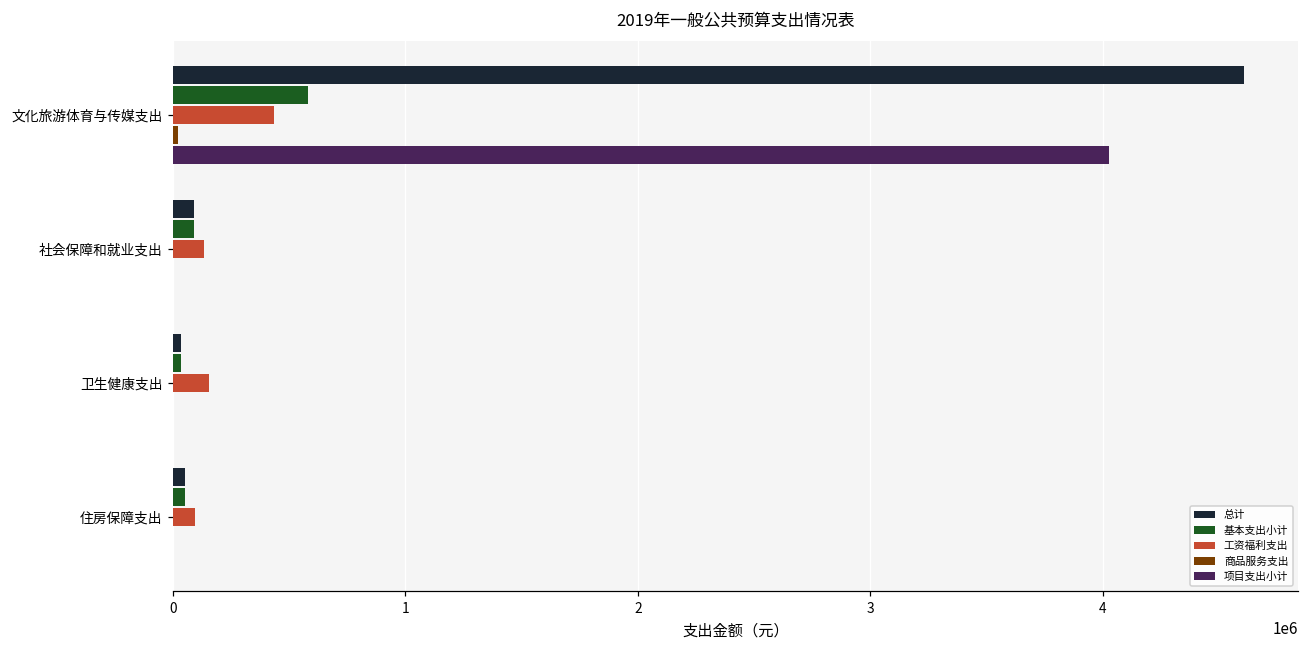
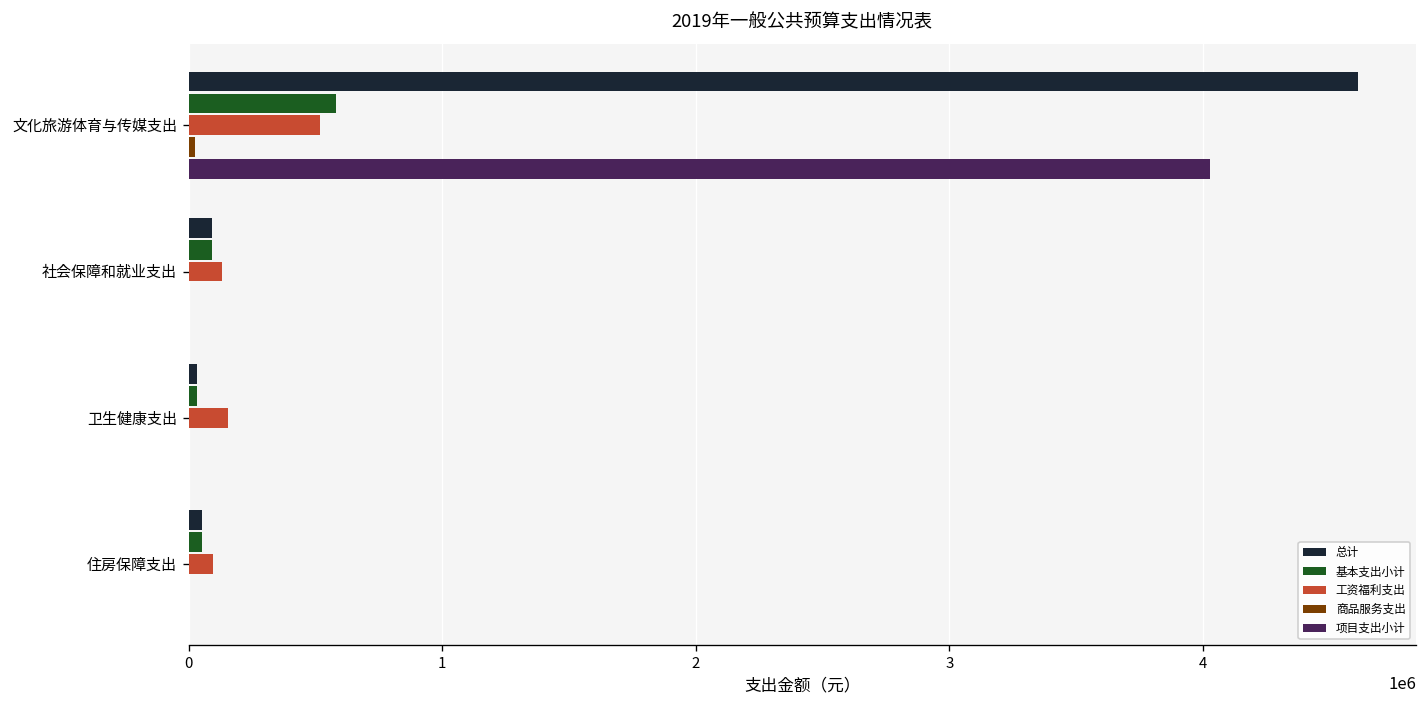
  {
    "工资福利支出": {
-     "文化旅游体育与传媒支出": 440000,
+     "文化旅游体育与传媒支出": 520000,
      "社会保障和就业支出": 130000,
      "卫生健康支出": 160000,
      "住房保障支出": 90000
    },
    "商品服务支出": {
      "文化旅游体育与传媒支出": 20000,
      "社会保障和就业支出": 0,
      "卫生健康支出": 0,
      "住房保障支出": 0
    },
    "项目支出小计": {
      "文化旅游体育与传媒支出": 4030000,
      "社会保障和就业支出": 0,
      "卫生健康支出": 0,
      "住房保障支出": 0
    }
  }
